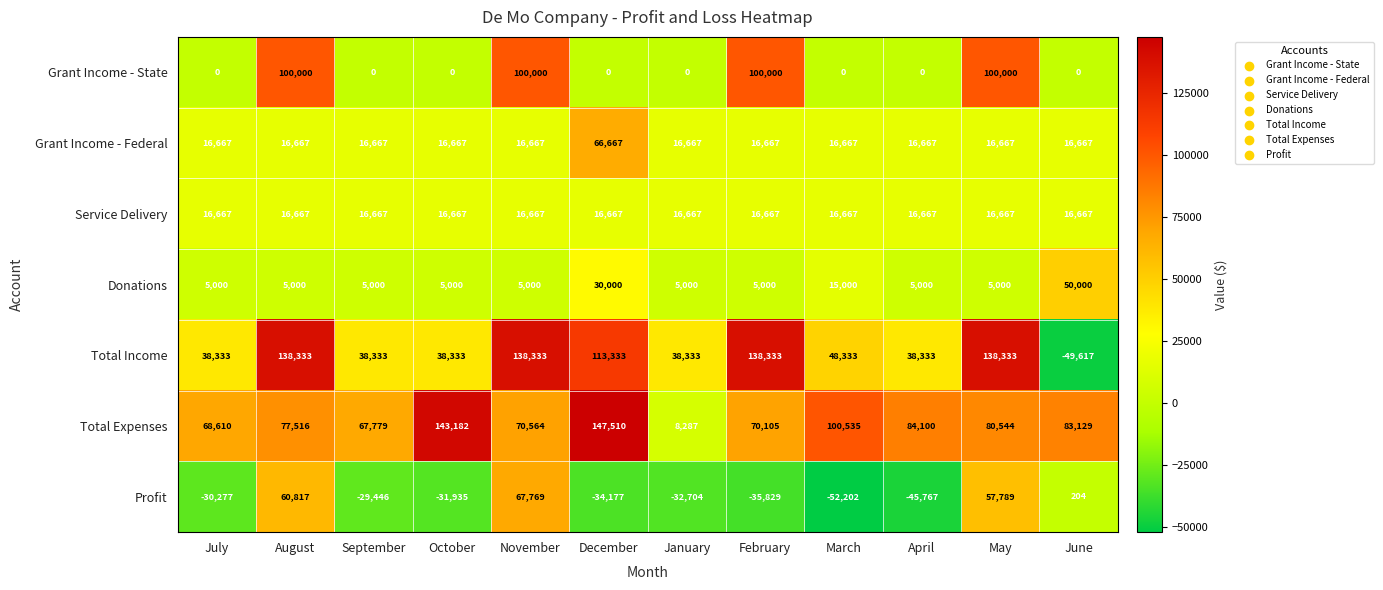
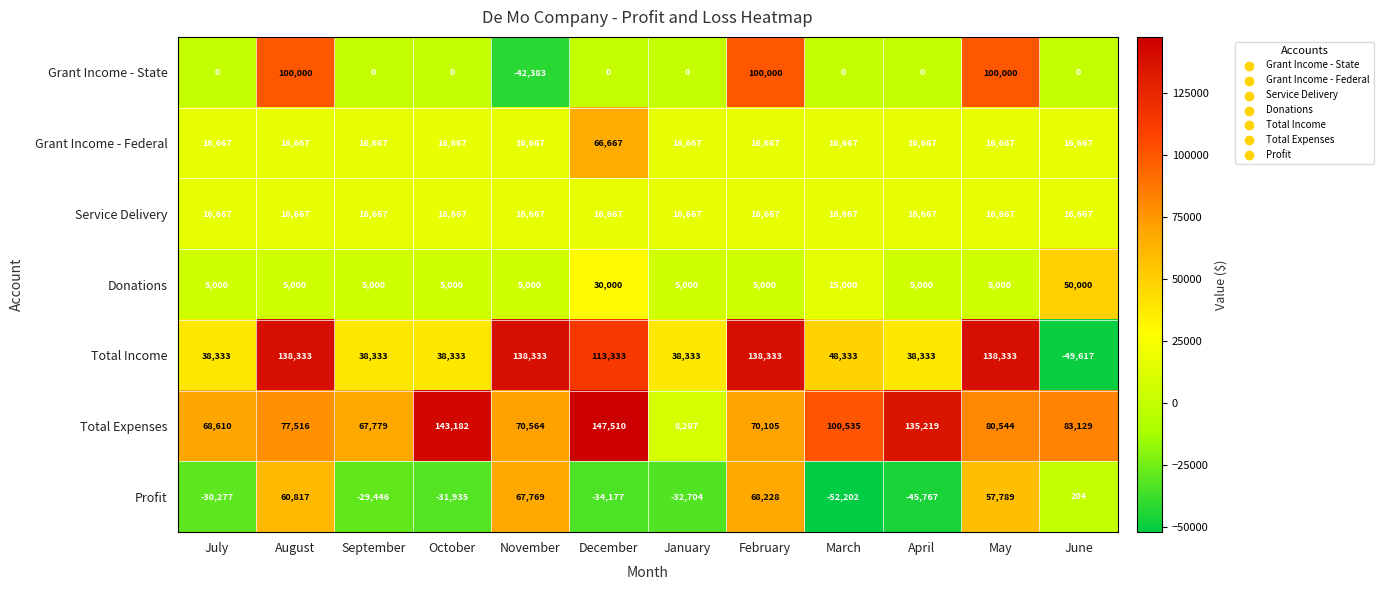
  {
    "Grant Income - State": {
      "July": "0",
      "August": "100,000",
      "September": "0",
      "October": "0",
-     "November": "100,000",
+     "November": "-42,383",
      "December": "0",
      "January": "0",
      "February": "100,000",
      "March": "0",
      "April": "0",
      "May": "100,000",
      "June": "0"
    },
    "Grant Income - Federal": {
      "July": "16,667",
      "August": "16,667",
      "September": "16,667",
      "October": "16,667",
      "November": "16,667",
      "December": "66,667",
      "January": "16,667",
      "February": "16,667",
      "March": "16,667",
      "April": "16,667",
      "May": "16,667",
      "June": "16,667"
    },
    "Service Delivery": {
      "July": "16,667",
      "August": "16,667",
      "September": "16,667",
      "October": "16,667",
      "November": "16,667",
      "December": "16,667",
      "January": "16,667",
      "February": "16,667",
      "March": "16,667",
      "April": "16,667",
      "May": "16,667",
      "June": "16,667"
    },
    "Donations": {
      "July": "5,000",
      "August": "5,000",
      "September": "5,000",
      "October": "5,000",
      "November": "5,000",
      "December": "30,000",
      "January": "5,000",
      "February": "5,000",
      "March": "15,000",
      "April": "5,000",
      "May": "5,000",
      "June": "50,000"
    },
    "Total Income": {
      "July": "38,333",
      "August": "138,333",
      "September": "38,333",
      "October": "38,333",
      "November": "138,333",
      "December": "113,333",
      "January": "38,333",
      "February": "138,333",
      "March": "48,333",
      "April": "38,333",
      "May": "138,333",
      "June": "-49,617"
    },
    "Total Expenses": {
      "July": "68,610",
      "August": "77,516",
      "September": "67,779",
      "October": "143,182",
      "November": "70,564",
      "December": "147,510",
      "January": "8,287",
      "February": "70,105",
      "March": "100,535",
-     "April": "84,100",
+     "April": "135,219",
      "May": "80,544",
      "June": "83,129"
    },
    "Profit": {
      "July": "-30,277",
      "August": "60,817",
      "September": "-29,446",
      "October": "-31,935",
      "November": "67,769",
      "December": "-34,177",
      "January": "-32,704",
-     "February": "-35,829",
+     "February": "68,228",
      "March": "-52,202",
      "April": "-45,767",
      "May": "57,789",
      "June": "204"
    }
  }
